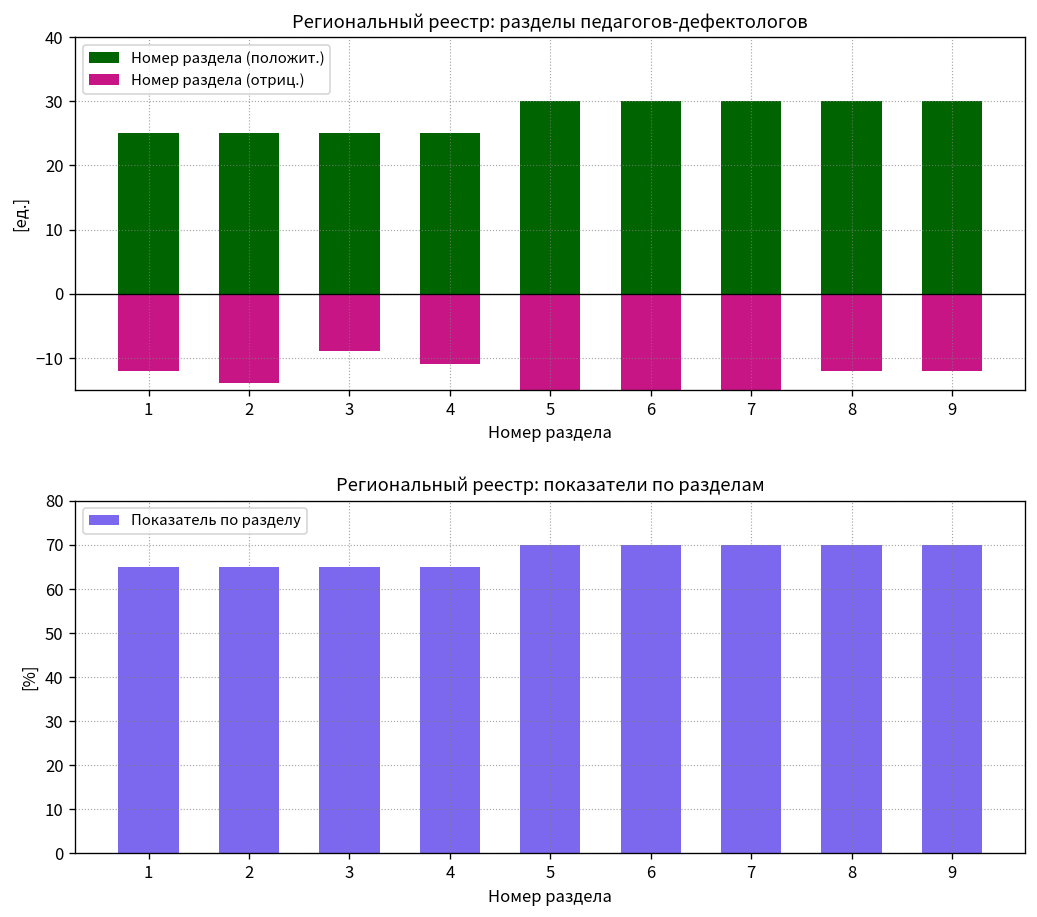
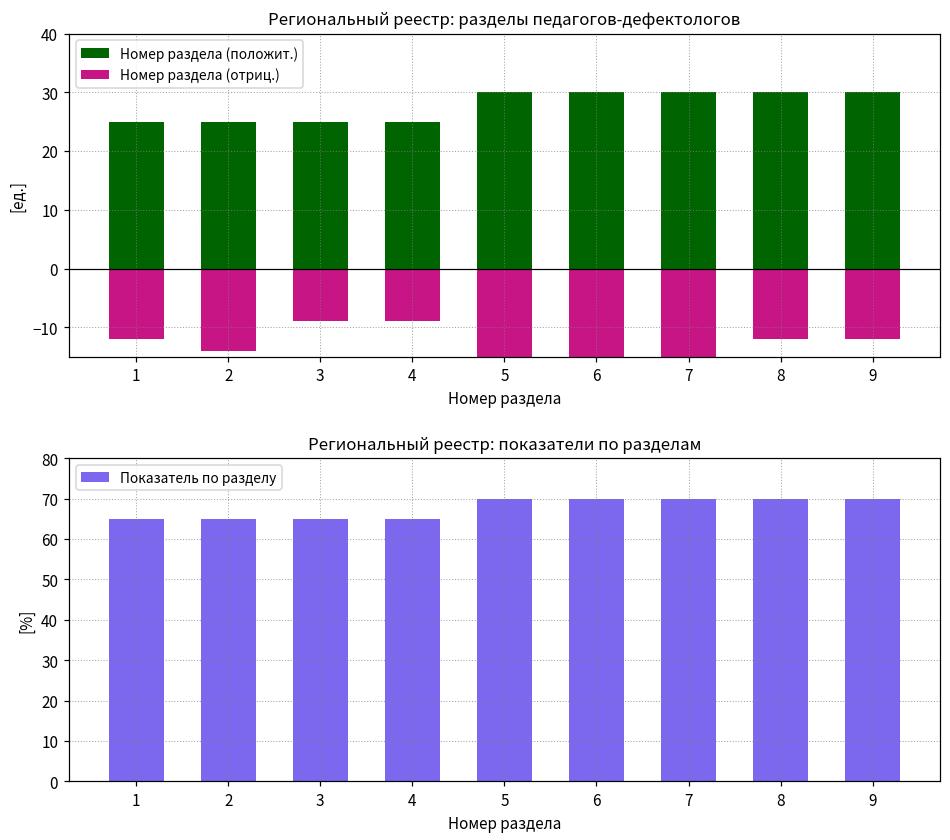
  {
    "Региональный реестр: разделы педагогов-дефектологов": {
      "Номер раздела (положит.)": {
        "1": 25,
        "2": 25,
        "3": 25,
        "4": 25,
        "5": 30,
        "6": 30,
        "7": 30,
        "8": 30,
        "9": 30
      },
      "Номер раздела (отриц.)": {
        "1": -12,
        "2": -14,
        "3": -9,
-       "4": -11,
+       "4": -9,
        "5": -15,
        "7": -15,
        "8": -12,
        "9": -12
      }
    },
    "Региональный реестр: показатели по разделам": {
      "1": 65,
      "2": 65,
      "3": 65,
      "4": 65,
      "5": 70,
      "6": 70,
      "7": 70,
      "8": 70,
      "9": 70
    }
  }
